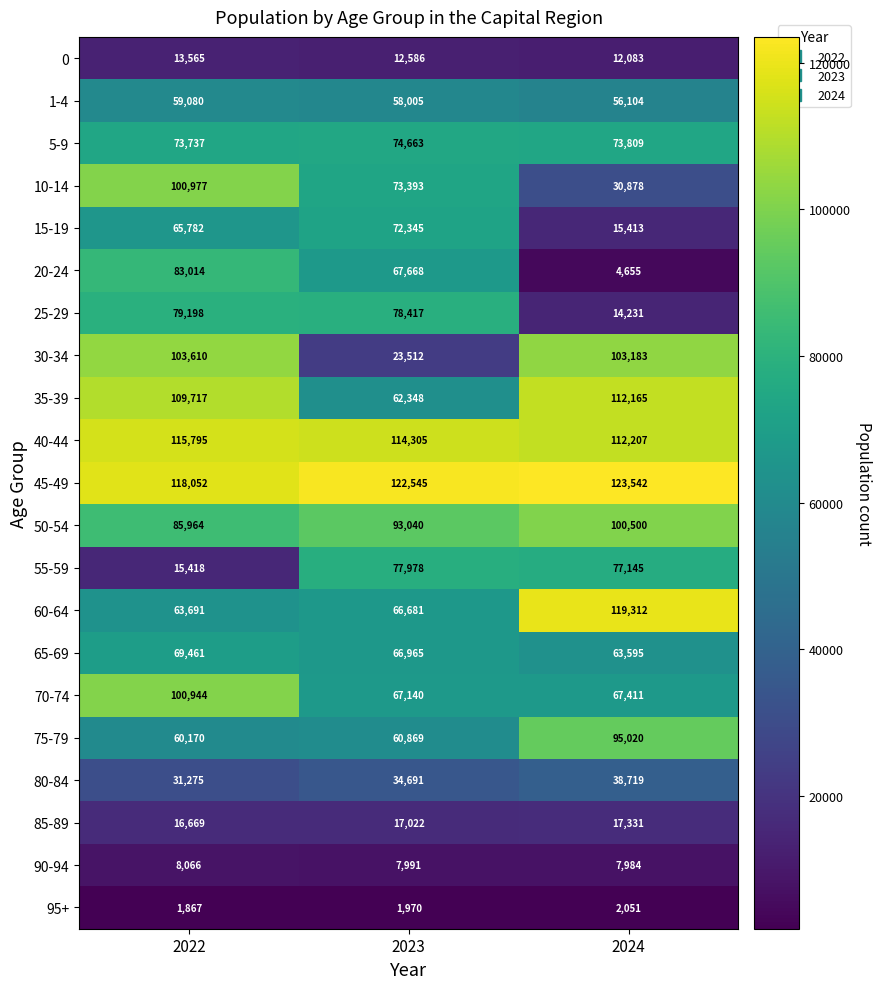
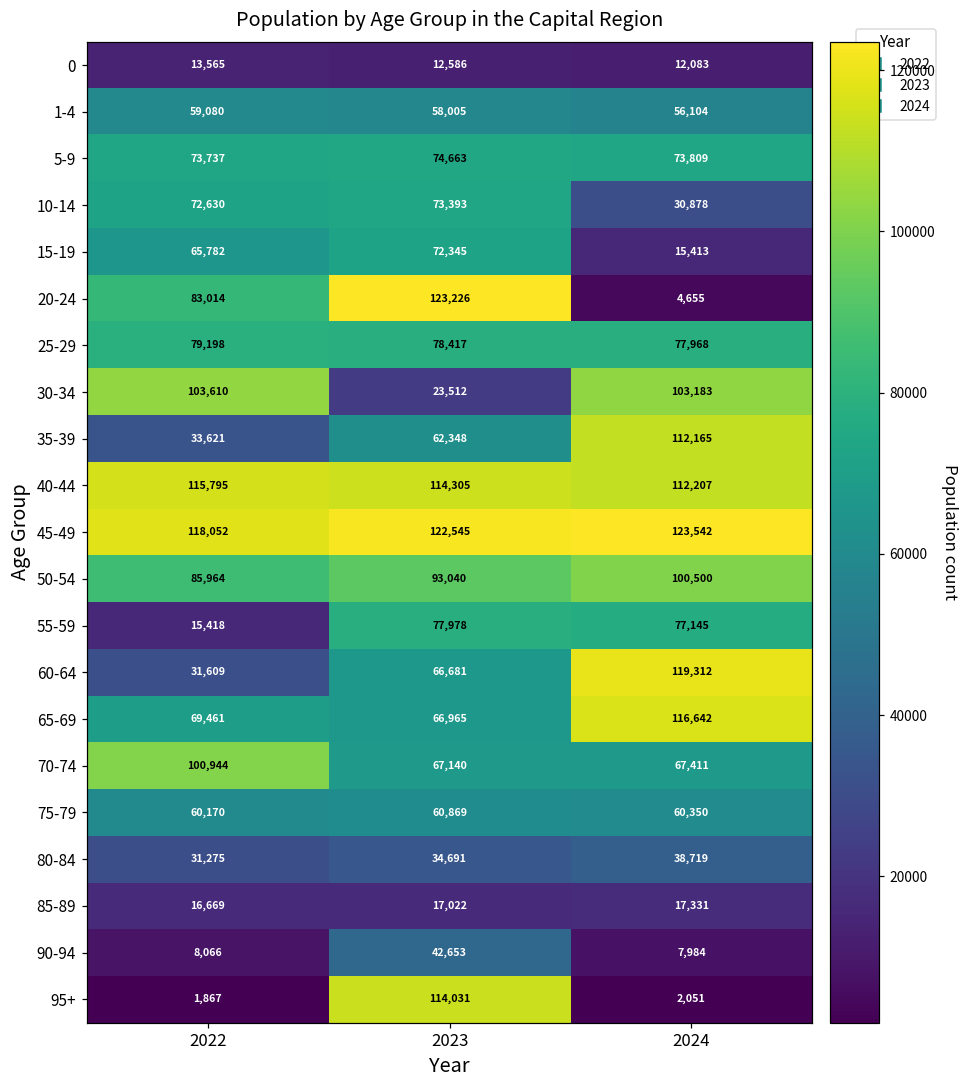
  {
    "0": {
      "2022": "13,565",
      "2023": "12,586",
      "2024": "12,083"
    },
    "1-4": {
      "2022": "59,080",
      "2023": "58,005",
      "2024": "56,104"
    },
    "5-9": {
      "2022": "73,737",
      "2023": "74,663",
      "2024": "73,809"
    },
    "10-14": {
-     "2022": "100,977",
+     "2022": "72,630",
      "2023": "73,393",
      "2024": "30,878"
    },
    "15-19": {
      "2022": "65,782",
      "2023": "72,345",
      "2024": "15,413"
    },
    "20-24": {
      "2022": "83,014",
-     "2023": "67,668",
+     "2023": "123,226",
      "2024": "4,655"
    },
    "25-29": {
      "2022": "79,198",
      "2023": "78,417",
-     "2024": "14,231"
+     "2024": "77,968"
    },
    "30-34": {
      "2022": "103,610",
      "2023": "23,512",
      "2024": "103,183"
    },
    "35-39": {
-     "2022": "109,717",
+     "2022": "33,621",
      "2023": "62,348",
      "2024": "112,165"
    },
    "40-44": {
      "2022": "115,795",
      "2023": "114,305",
      "2024": "112,207"
    },
    "45-49": {
      "2022": "118,052",
      "2023": "122,545",
      "2024": "123,542"
    },
    "50-54": {
      "2022": "85,964",
      "2023": "93,040",
      "2024": "100,500"
    },
    "55-59": {
      "2022": "15,418",
      "2023": "77,978",
      "2024": "77,145"
    },
    "60-64": {
-     "2022": "63,691",
+     "2022": "31,609",
      "2023": "66,681",
      "2024": "119,312"
    },
    "65-69": {
      "2022": "69,461",
      "2023": "66,965",
-     "2024": "63,595"
+     "2024": "116,642"
    },
    "70-74": {
      "2022": "100,944",
      "2023": "67,140",
      "2024": "67,411"
    },
    "75-79": {
      "2022": "60,170",
      "2023": "60,869",
-     "2024": "95,020"
+     "2024": "60,350"
    },
    "80-84": {
      "2022": "31,275",
      "2023": "34,691",
      "2024": "38,719"
    },
    "85-89": {
      "2022": "16,669",
      "2023": "17,022",
      "2024": "17,331"
    },
    "90-94": {
      "2022": "8,066",
-     "2023": "7,991",
+     "2023": "42,653",
      "2024": "7,984"
    },
    "95+": {
      "2022": "1,867",
-     "2023": "1,970",
+     "2023": "114,031",
      "2024": "2,051"
    }
  }
